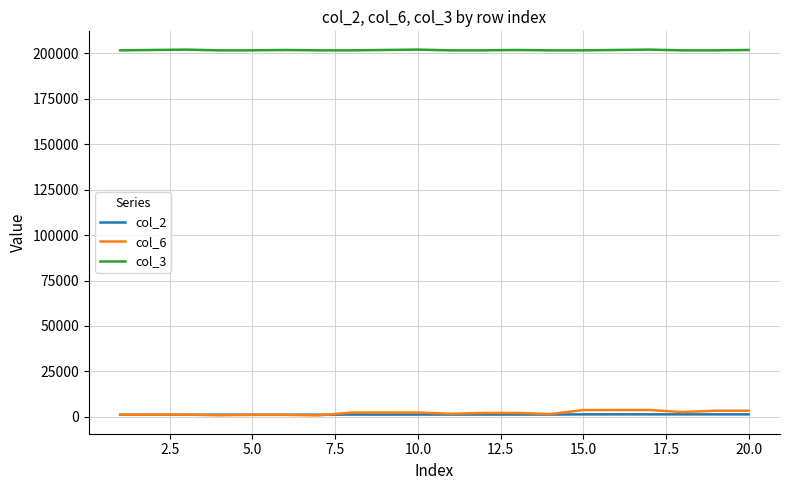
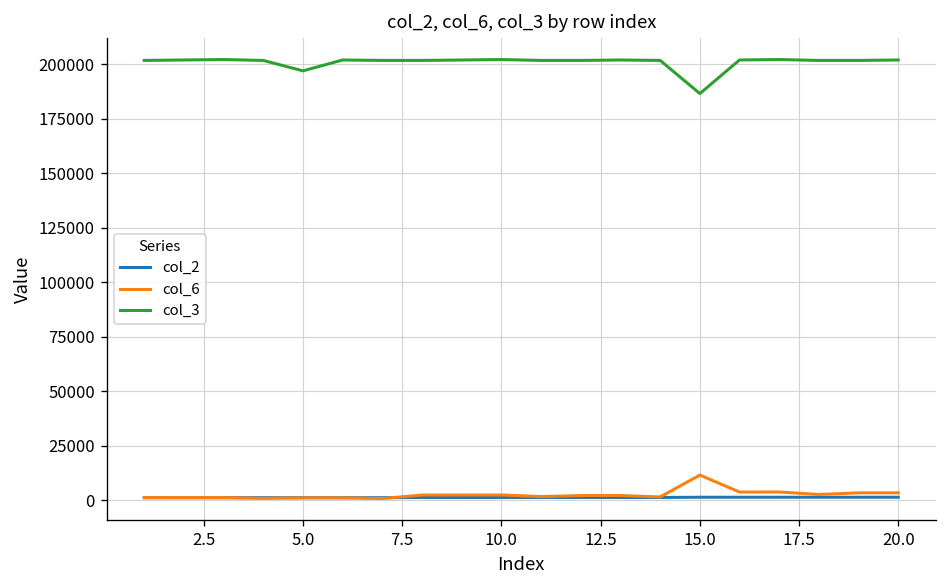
  {
    "col_2": {
      "15.0": 1000,
      "20.0": 1000
    },
    "col_6": {
-     "15.0": 4000,
+     "15.0": 11000,
      "20.0": 3000
    },
    "col_3": {
-     "5.0": 202000,
+     "5.0": 197000,
      "10.0": 202000,
-     "15.0": 202000,
+     "15.0": 187000,
      "20.0": 202000
    }
  }
